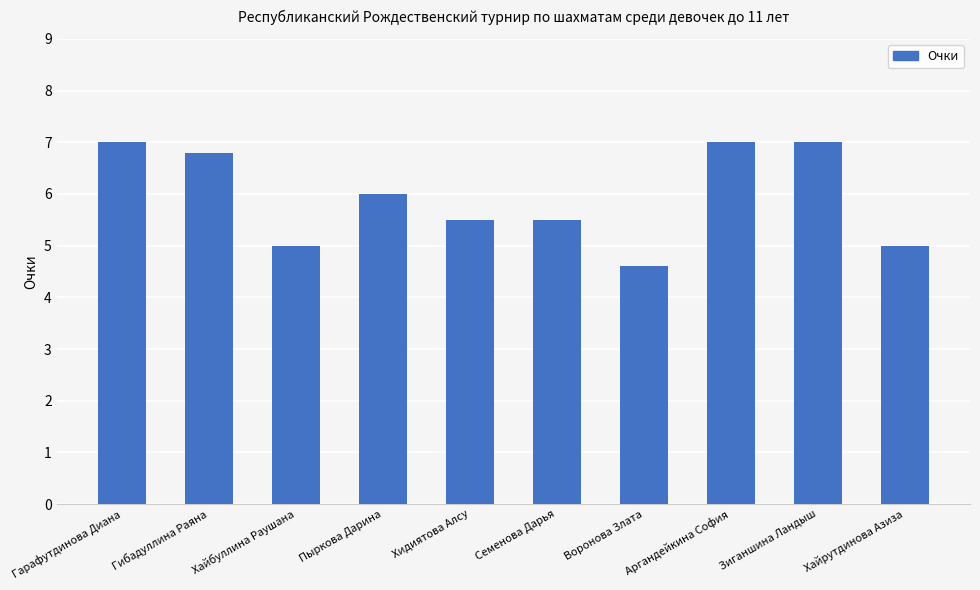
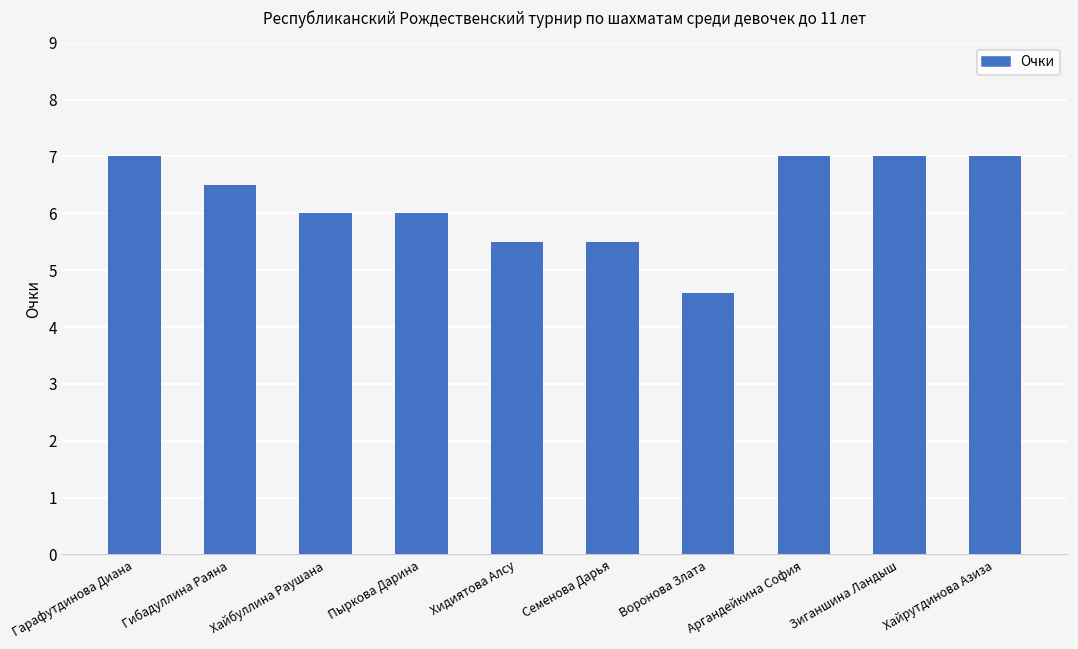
  {
    "Гарафутдинова Диана": 7.0,
-   "Гибадуллина Раяна": 6.8,
-   "Хайбуллина Раушана": 5,
+   "Гибадуллина Раяна": 6.5,
+   "Хайбуллина Раушана": 6,
    "Пыркова Дарина": 6.0,
    "Хидиятова Алсу": 5.5,
    "Семенова Дарья": 5.5,
    "Воронова Злата": 4.6,
    "Аргандейкина София": 7.0,
    "Зиганшина Ландыш": 7.0,
-   "Хайрутдинова Азиза": 5
+   "Хайрутдинова Азиза": 7
  }
